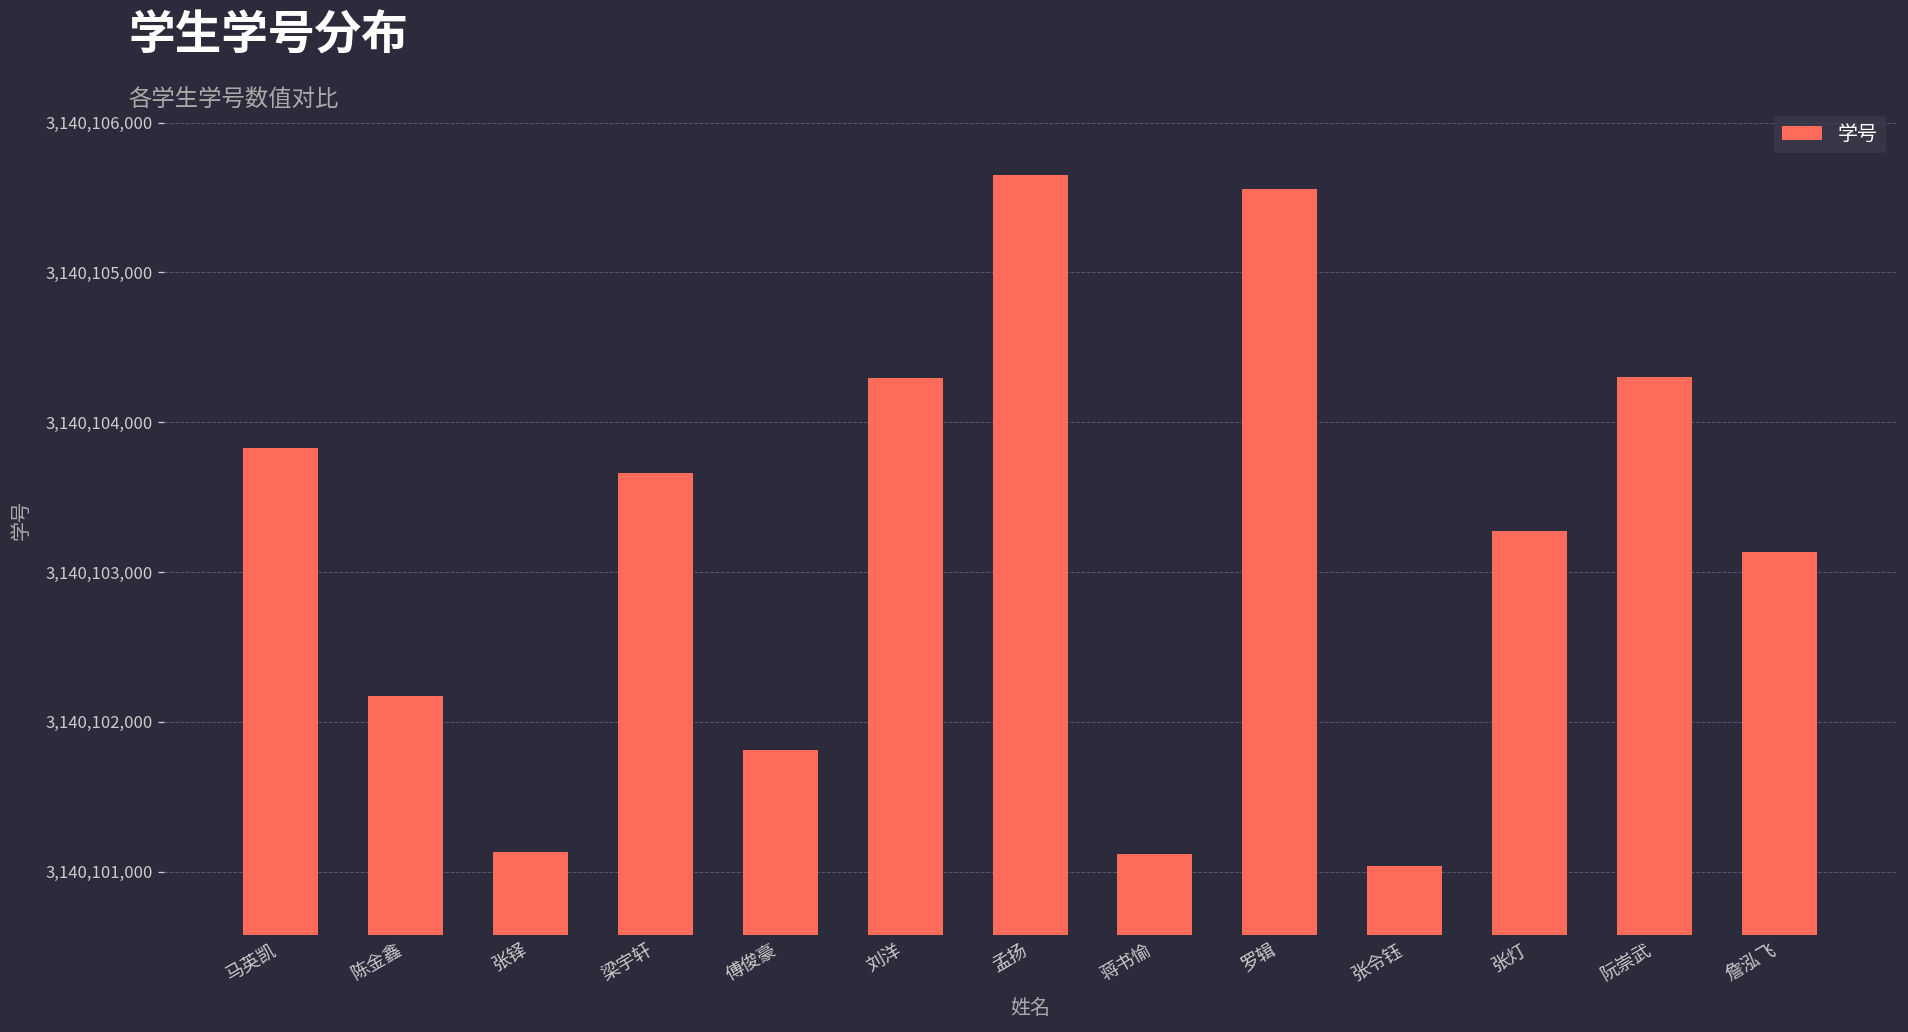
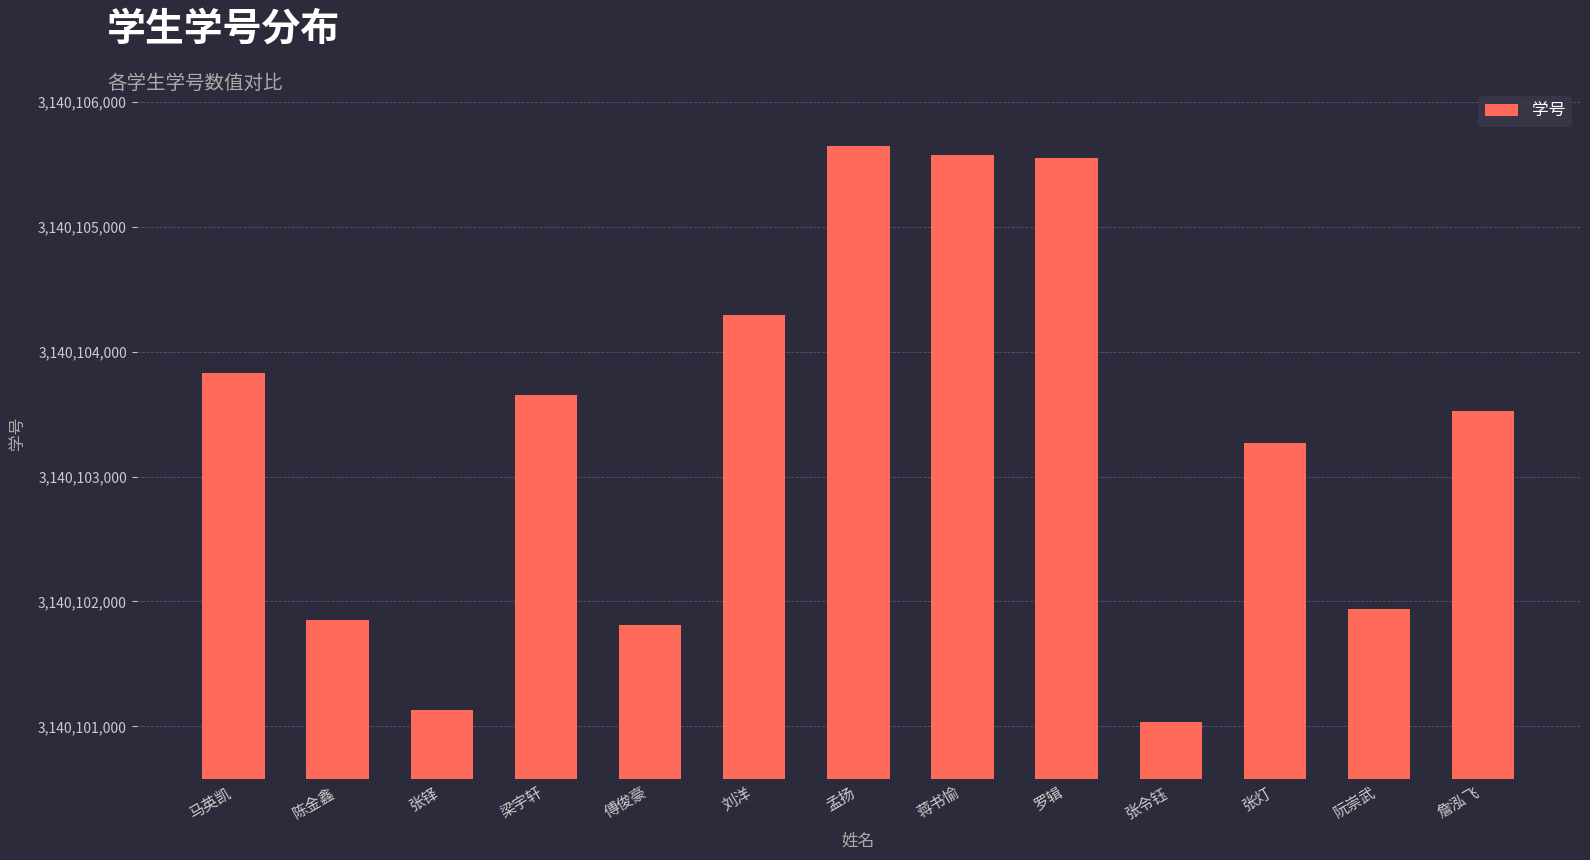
  {
    "马英凯": "3,140,103,830",
-   "陈金鑫": "3,140,102,170",
+   "陈金鑫": "3,140,101,850",
    "张铎": "3,140,101,130",
    "梁宇轩": "3,140,103,660",
    "傅俊豪": "3,140,101,810",
    "刘洋": "3,140,104,290",
    "孟扬": "3,140,105,650",
-   "蒋书愉": "3,140,101,110",
+   "蒋书愉": "3,140,105,580",
    "罗辑": "3,140,105,560",
    "张令钰": "3,140,101,040",
    "张灯": "3,140,103,270",
-   "阮崇武": "3,140,104,300",
-   "詹泓飞": "3,140,103,130"
+   "阮崇武": "3,140,101,940",
+   "詹泓飞": "3,140,103,530"
  }
